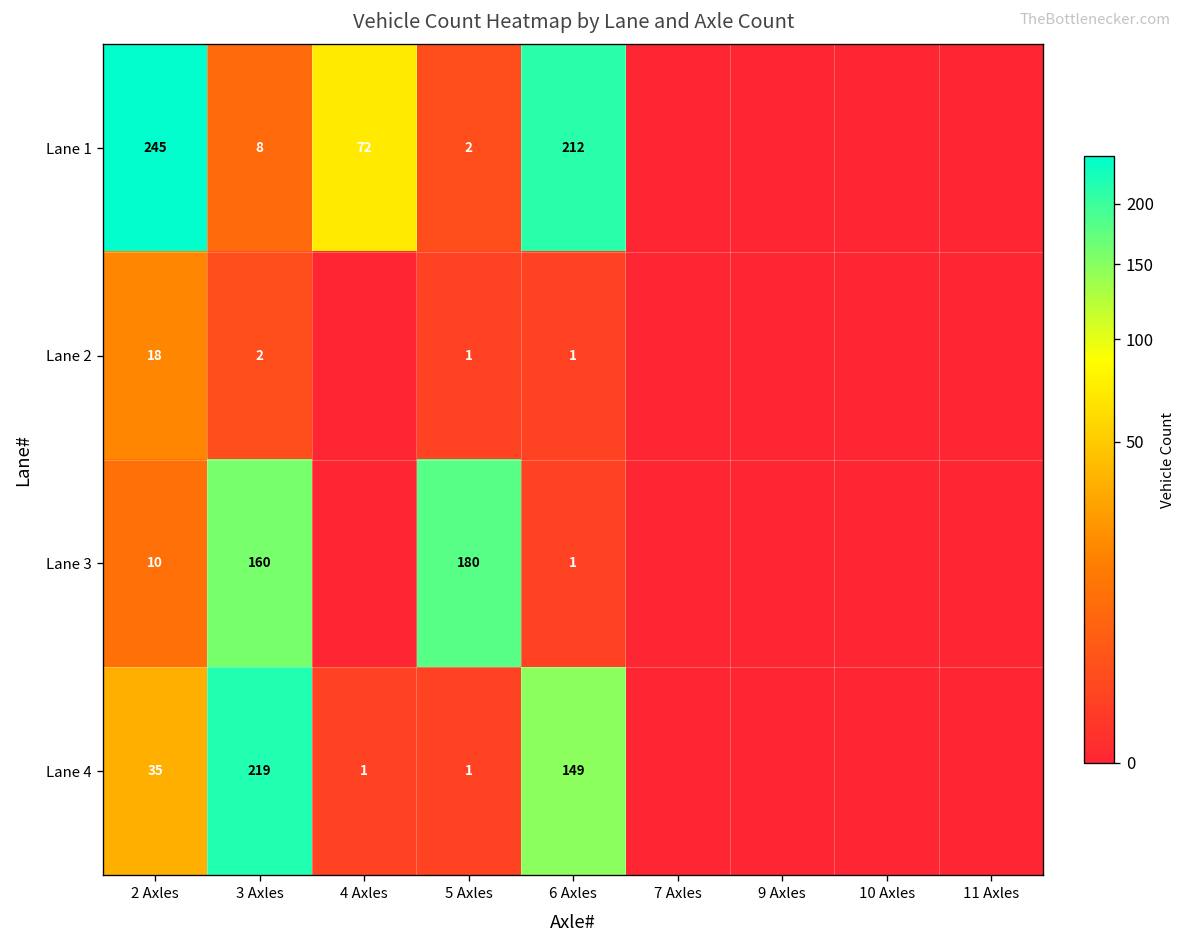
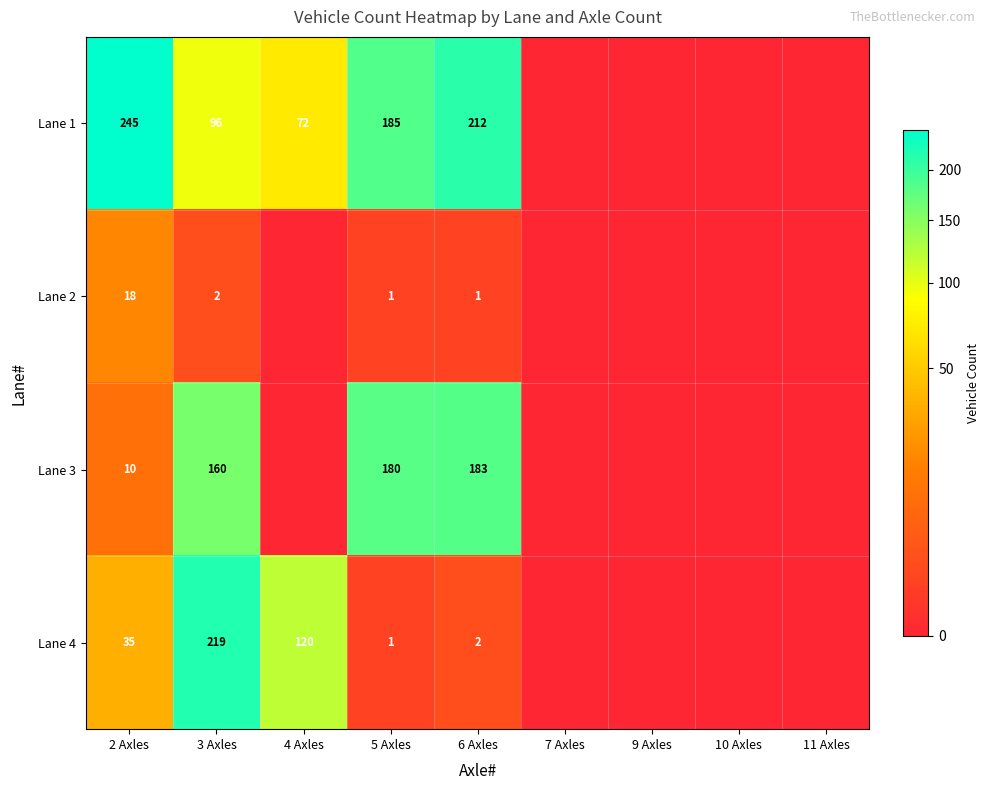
  {
    "Lane 1": {
      "2 Axles": 245,
-     "3 Axles": 8,
+     "3 Axles": 96,
      "4 Axles": 72,
-     "5 Axles": 2,
+     "5 Axles": 185,
      "6 Axles": 212
    },
    "Lane 2": {
      "2 Axles": 18,
      "3 Axles": 2,
      "5 Axles": 1,
      "6 Axles": 1
    },
    "Lane 3": {
      "2 Axles": 10,
      "3 Axles": 160,
      "5 Axles": 180,
-     "6 Axles": 1
+     "6 Axles": 183
    },
    "Lane 4": {
      "2 Axles": 35,
      "3 Axles": 219,
-     "4 Axles": 1,
+     "4 Axles": 120,
      "5 Axles": 1,
-     "6 Axles": 149
+     "6 Axles": 2
    }
  }
